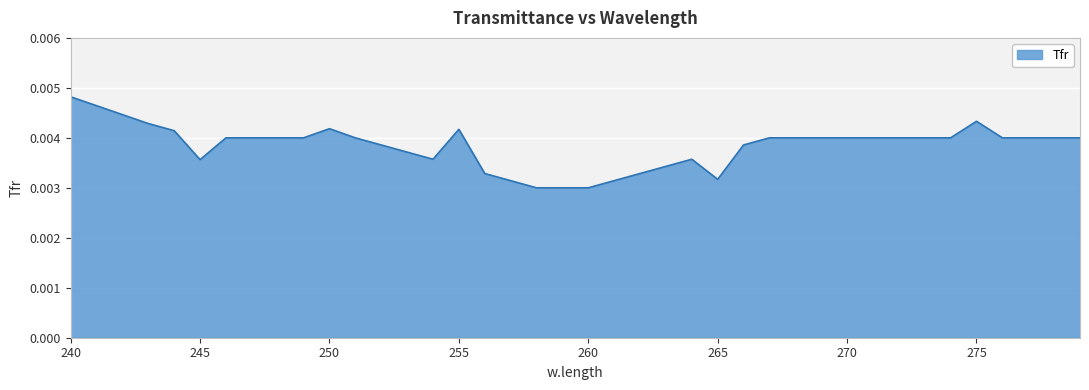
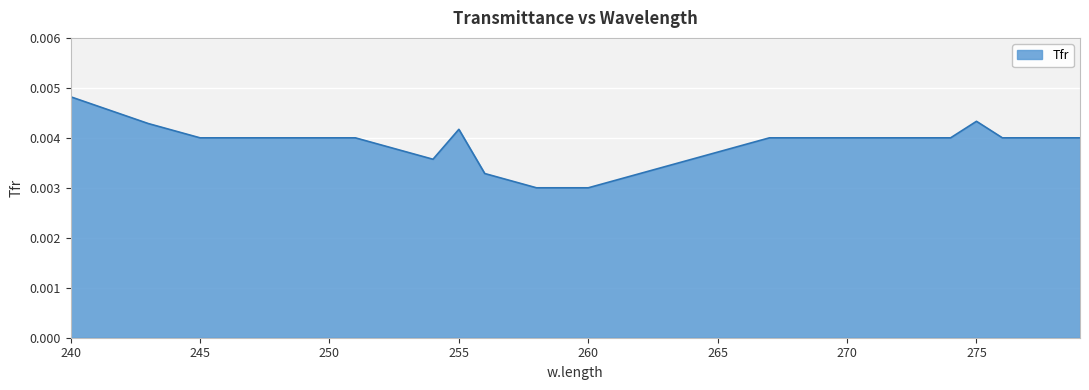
  {
    "240": 0.0048,
-   "245": 0.0036,
-   "250": 0.0042,
+   "245": 0.0040,
+   "250": 0.0040,
    "255": 0.0042,
    "260": 0.0030,
-   "265": 0.0032,
+   "265": 0.0037,
    "270": 0.0040,
    "275": 0.0043
  }
